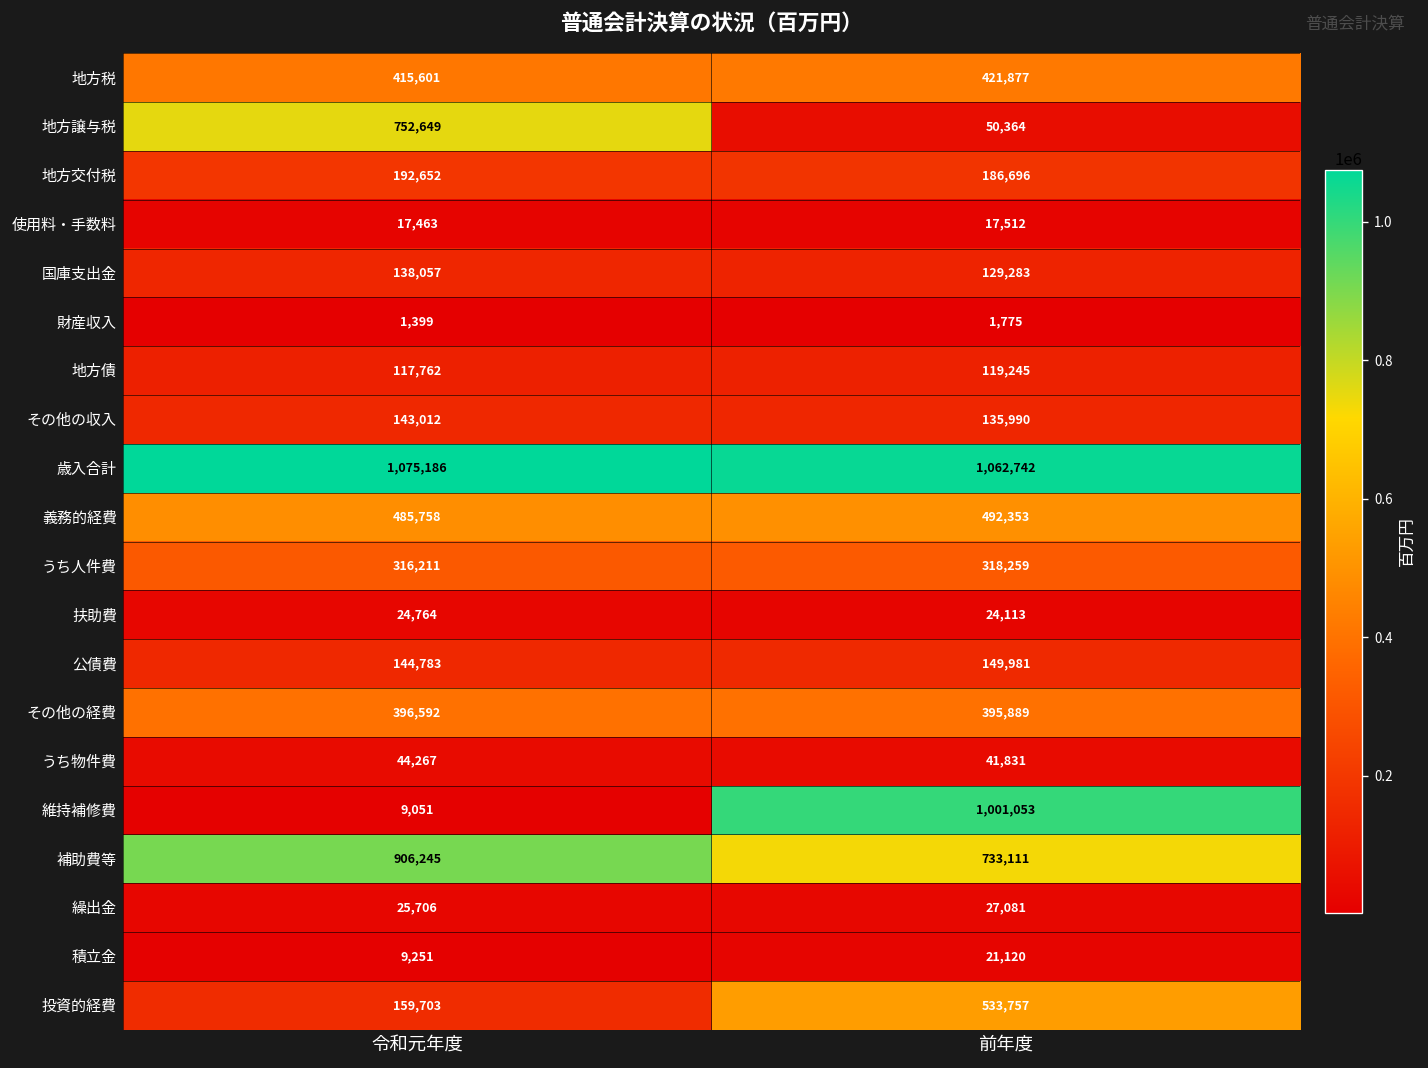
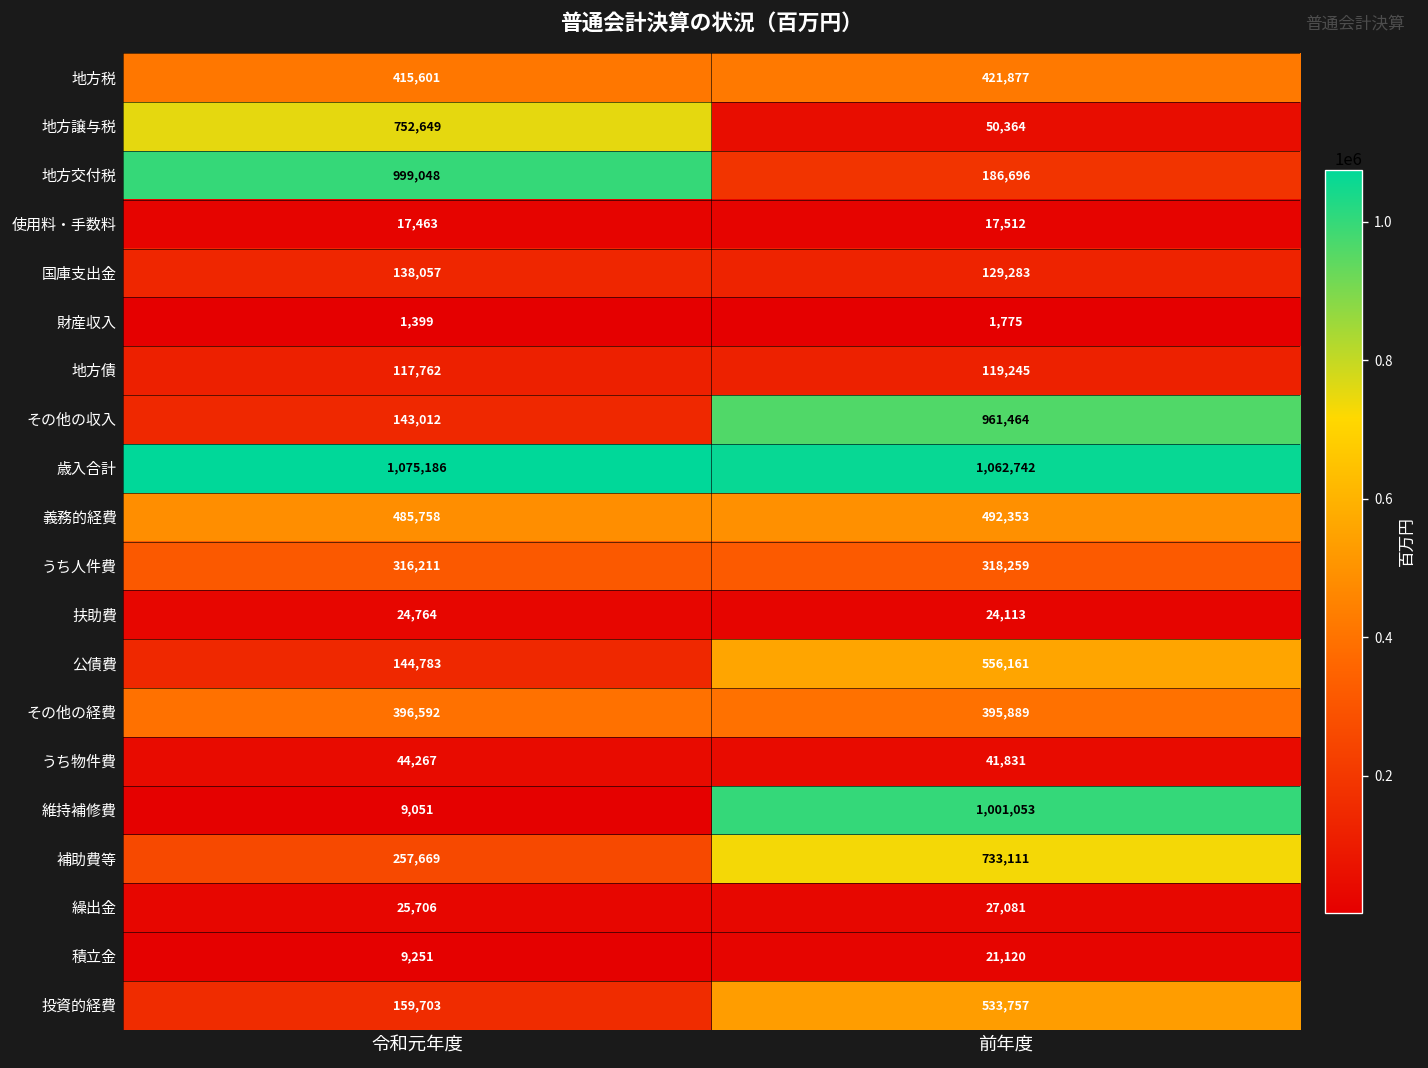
  {
    "地方税": {
      "令和元年度": "415,601",
      "前年度": "421,877"
    },
    "地方譲与税": {
      "令和元年度": "752,649",
      "前年度": "50,364"
    },
    "地方交付税": {
-     "令和元年度": "192,652",
+     "令和元年度": "999,048",
      "前年度": "186,696"
    },
    "使用料・手数料": {
      "令和元年度": "17,463",
      "前年度": "17,512"
    },
    "国庫支出金": {
      "令和元年度": "138,057",
      "前年度": "129,283"
    },
    "財産収入": {
      "令和元年度": "1,399",
      "前年度": "1,775"
    },
    "地方債": {
      "令和元年度": "117,762",
      "前年度": "119,245"
    },
    "その他の収入": {
      "令和元年度": "143,012",
-     "前年度": "135,990"
+     "前年度": "961,464"
    },
    "歳入合計": {
      "令和元年度": "1,075,186",
      "前年度": "1,062,742"
    },
    "義務的経費": {
      "令和元年度": "485,758",
      "前年度": "492,353"
    },
    "うち人件費": {
      "令和元年度": "316,211",
      "前年度": "318,259"
    },
    "扶助費": {
      "令和元年度": "24,764",
      "前年度": "24,113"
    },
    "公債費": {
      "令和元年度": "144,783",
-     "前年度": "149,981"
+     "前年度": "556,161"
    },
    "その他の経費": {
      "令和元年度": "396,592",
      "前年度": "395,889"
    },
    "うち物件費": {
      "令和元年度": "44,267",
      "前年度": "41,831"
    },
    "維持補修費": {
      "令和元年度": "9,051",
      "前年度": "1,001,053"
    },
    "補助費等": {
-     "令和元年度": "906,245",
+     "令和元年度": "257,669",
      "前年度": "733,111"
    },
    "繰出金": {
      "令和元年度": "25,706",
      "前年度": "27,081"
    },
    "積立金": {
      "令和元年度": "9,251",
      "前年度": "21,120"
    },
    "投資的経費": {
      "令和元年度": "159,703",
      "前年度": "533,757"
    }
  }
